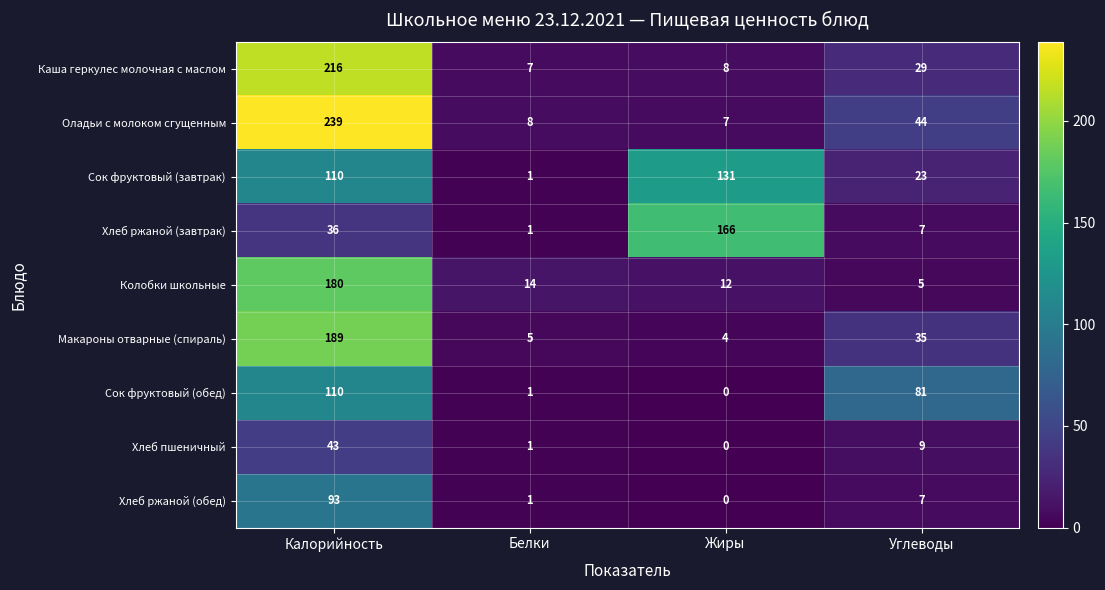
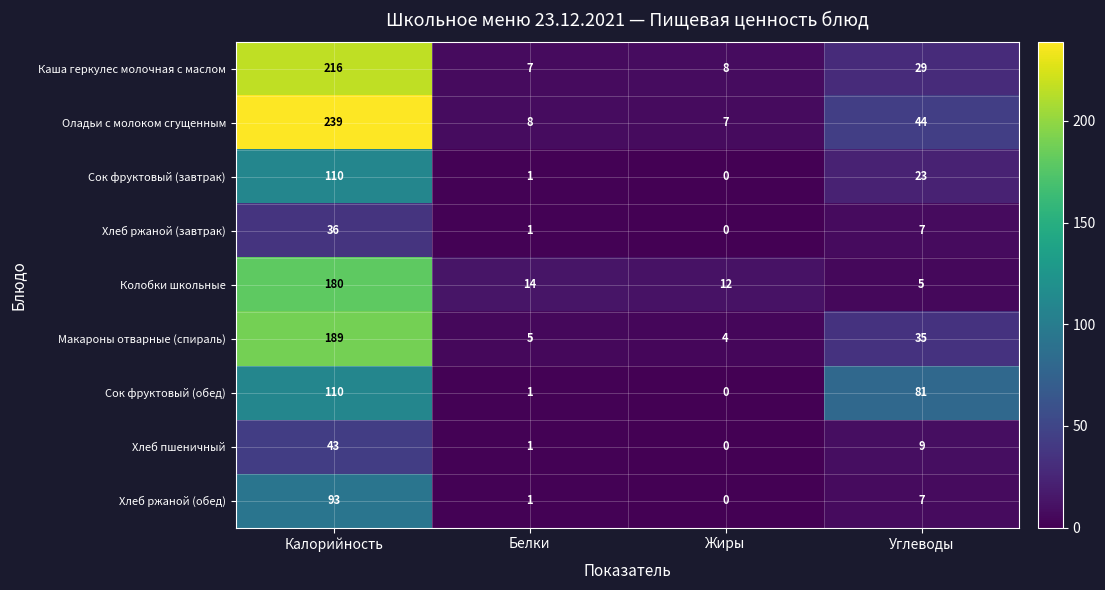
  {
    "Каша геркулес молочная с маслом": {
      "Калорийность": 216,
      "Белки": 7,
      "Жиры": 8,
      "Углеводы": 29
    },
    "Оладьи с молоком сгущенным": {
      "Калорийность": 239,
      "Белки": 8,
      "Жиры": 7,
      "Углеводы": 44
    },
    "Сок фруктовый (завтрак)": {
      "Калорийность": 110,
      "Белки": 1,
-     "Жиры": 131,
+     "Жиры": 0,
      "Углеводы": 23
    },
    "Хлеб ржаной (завтрак)": {
      "Калорийность": 36,
      "Белки": 1,
-     "Жиры": 166,
+     "Жиры": 0,
      "Углеводы": 7
    },
    "Колобки школьные": {
      "Калорийность": 180,
      "Белки": 14,
      "Жиры": 12,
      "Углеводы": 5
    },
    "Макароны отварные (спираль)": {
      "Калорийность": 189,
      "Белки": 5,
      "Жиры": 4,
      "Углеводы": 35
    },
    "Сок фруктовый (обед)": {
      "Калорийность": 110,
      "Белки": 1,
      "Жиры": 0,
      "Углеводы": 81
    },
    "Хлеб пшеничный": {
      "Калорийность": 43,
      "Белки": 1,
      "Жиры": 0,
      "Углеводы": 9
    },
    "Хлеб ржаной (обед)": {
      "Калорийность": 93,
      "Белки": 1,
      "Жиры": 0,
      "Углеводы": 7
    }
  }
